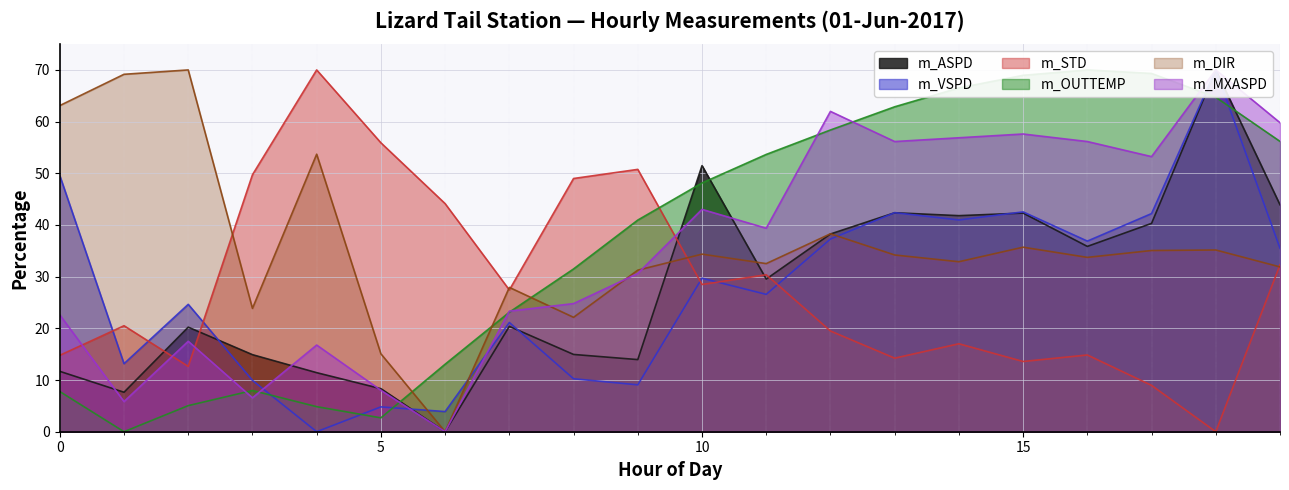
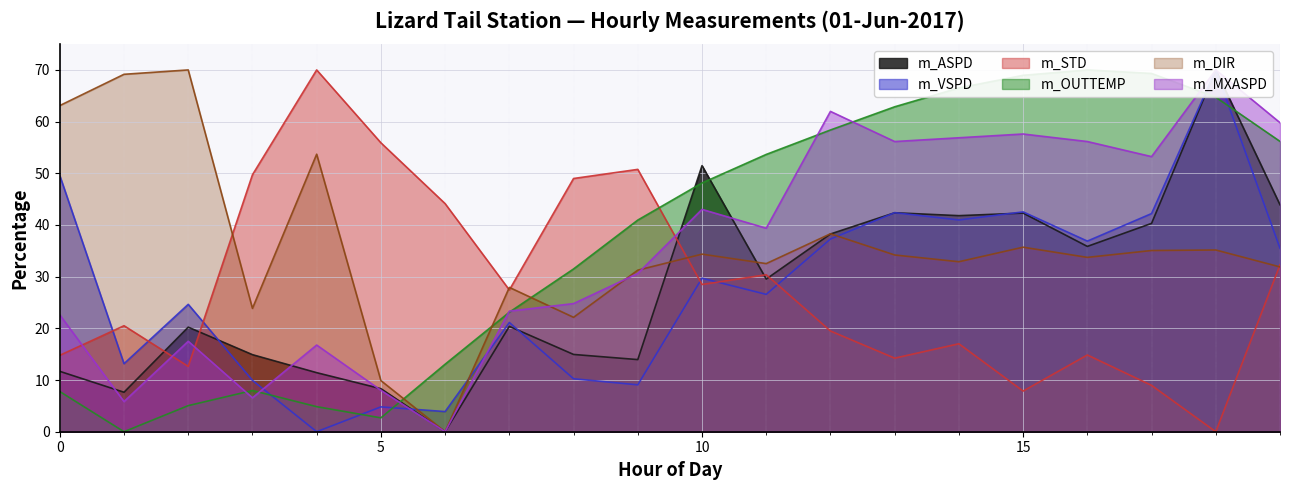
  {
    "m_ASPD": {
      "0": 12,
      "10": 51
    },
    "m_VSPD": {
      "0": 50,
      "5": 5,
      "10": 30
    },
    "m_STD": {
      "0": 15,
      "5": 56,
      "10": 28,
-     "15": 14
+     "15": 8
    },
    "m_OUTTEMP": {
      "0": 8,
      "5": 3,
      "10": 48
    },
    "m_DIR": {
      "0": 63,
-     "5": 15,
+     "5": 10,
      "10": 34,
      "15": 36
    },
    "m_MXASPD": {
      "0": 23,
      "10": 43,
      "15": 58
    }
  }
